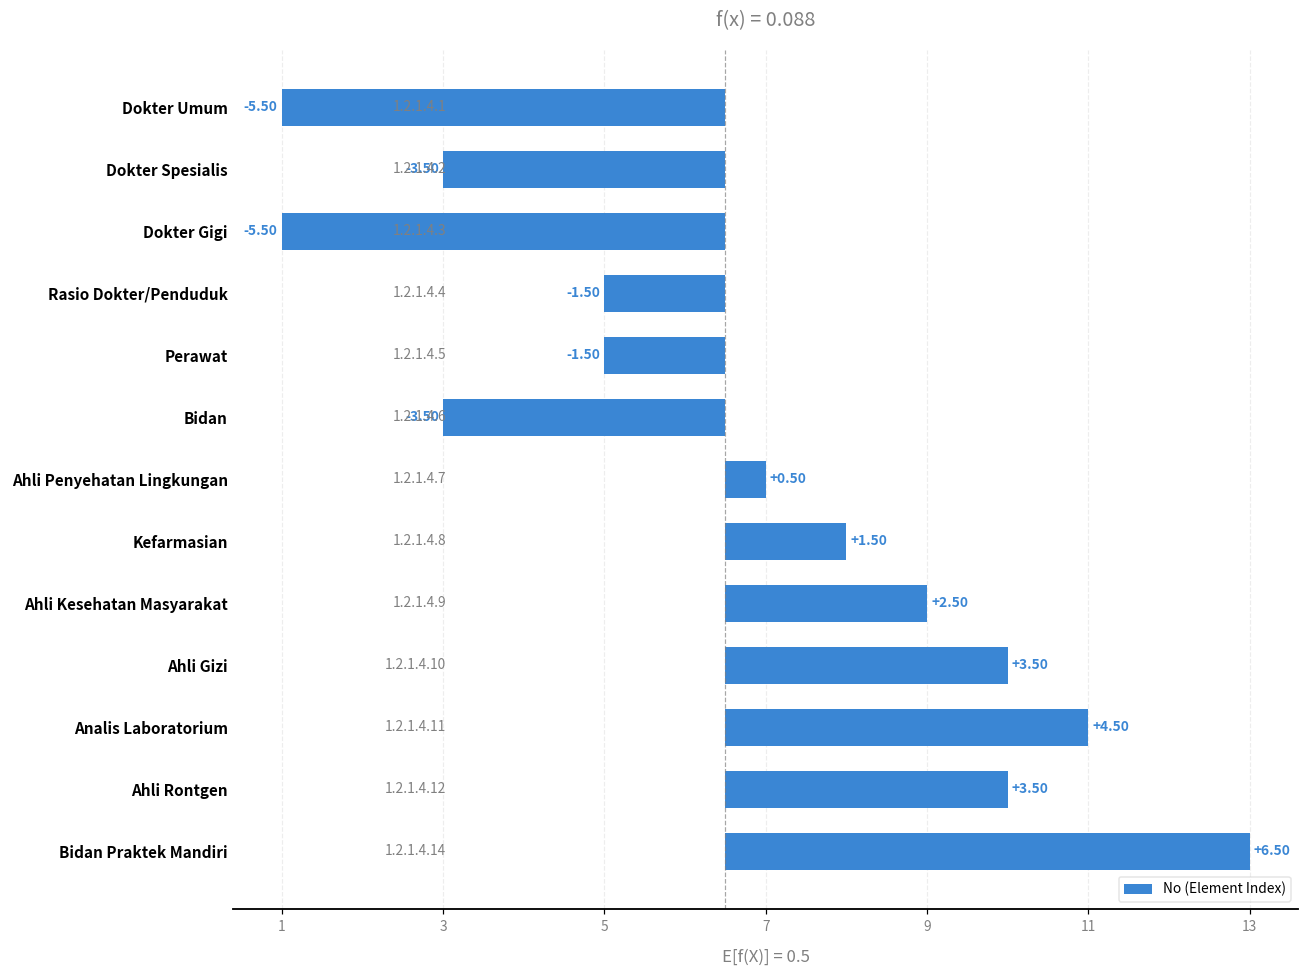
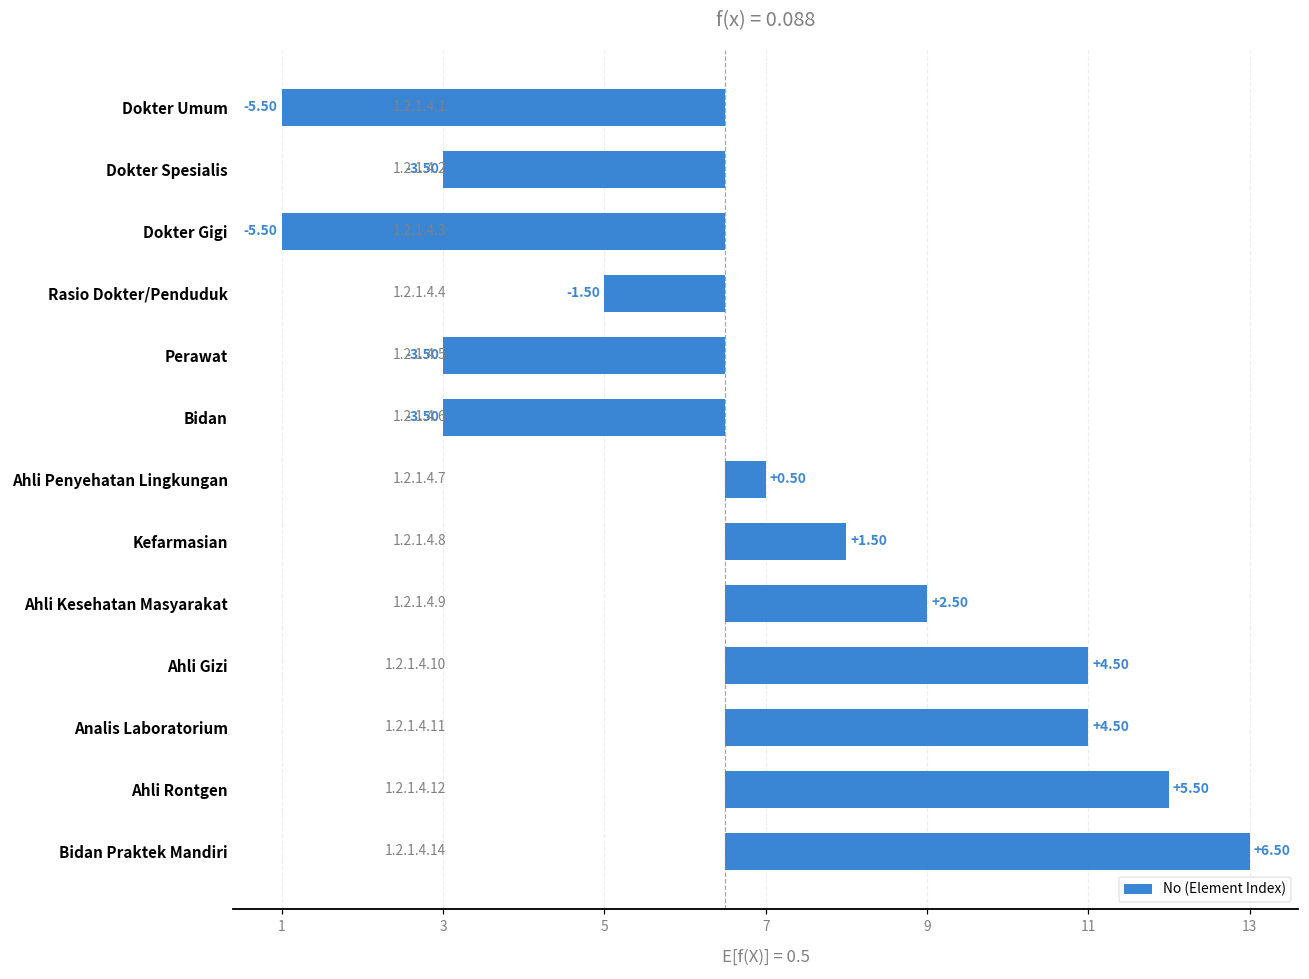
  {
    "Dokter Umum": "-5.50",
    "Dokter Gigi": "-5.50",
    "Rasio Dokter/Penduduk": "-1.50",
-   "Perawat": "-1.50",
+   "Perawat": "-3.50",
    "Ahli Penyehatan Lingkungan": "+0.50",
    "Kefarmasian": "+1.50",
    "Ahli Kesehatan Masyarakat": "+2.50",
-   "Ahli Gizi": "+3.50",
+   "Ahli Gizi": "+4.50",
    "Analis Laboratorium": "+4.50",
-   "Ahli Rontgen": "+3.50",
+   "Ahli Rontgen": "+5.50",
    "Bidan Praktek Mandiri": "+6.50"
  }
